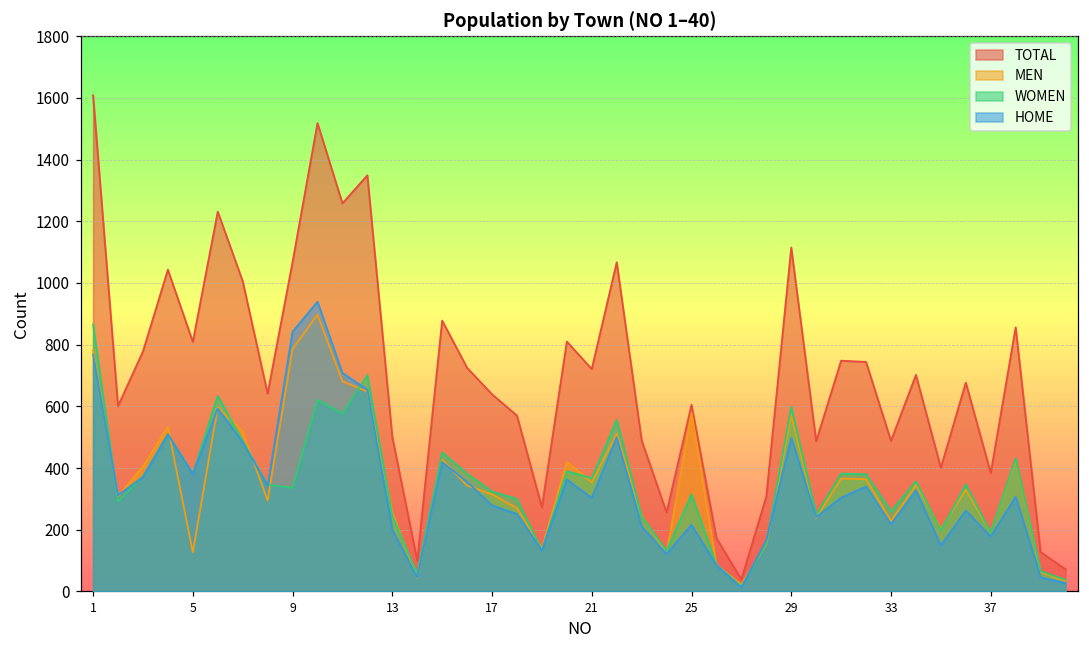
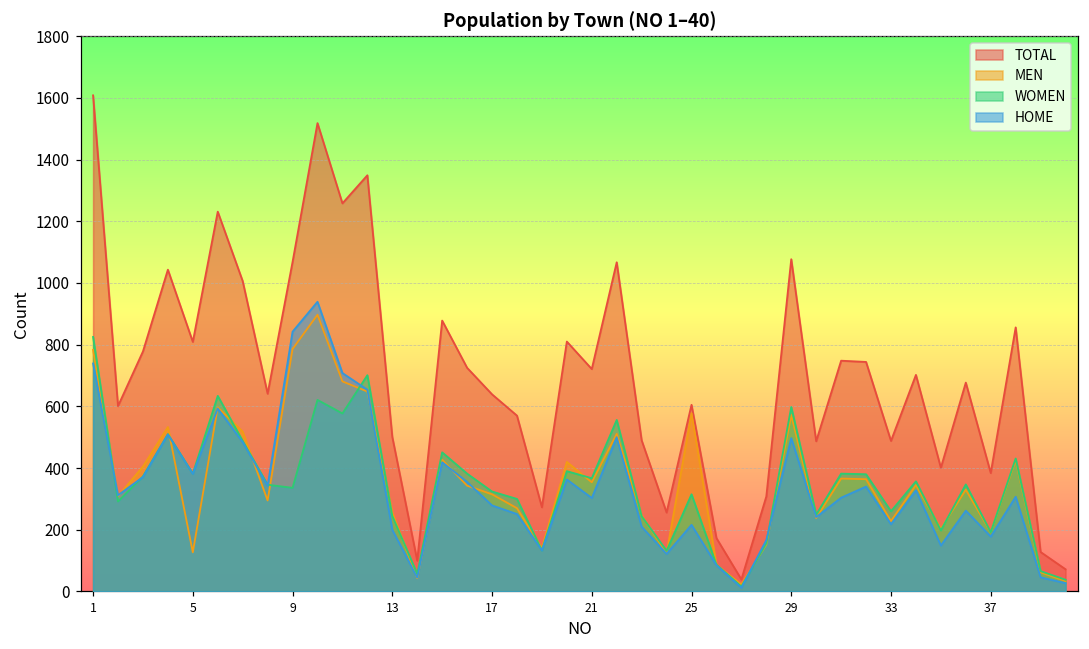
  {
    "TOTAL": {
      "1": 1610,
      "5": 810,
      "9": 1070,
      "13": 500,
      "17": 640,
      "21": 720,
      "25": 610,
-     "29": 1120,
+     "29": 1080,
      "33": 490,
      "37": 380
    },
    "MEN": {
      "1": 780,
      "5": 130,
      "9": 790,
      "13": 260,
      "17": 320,
      "21": 350,
      "25": 580,
      "29": 570,
      "33": 230
    },
    "WOMEN": {
-     "1": 870,
+     "1": 830,
      "9": 340,
      "13": 250,
      "17": 320,
      "21": 370,
      "25": 320,
      "29": 600,
      "33": 260
    },
    "HOME": {
-     "1": 770,
+     "1": 740,
      "9": 840,
      "13": 200,
      "17": 280,
      "21": 300,
      "25": 220,
      "29": 500,
      "33": 220,
      "37": 180
    }
  }
